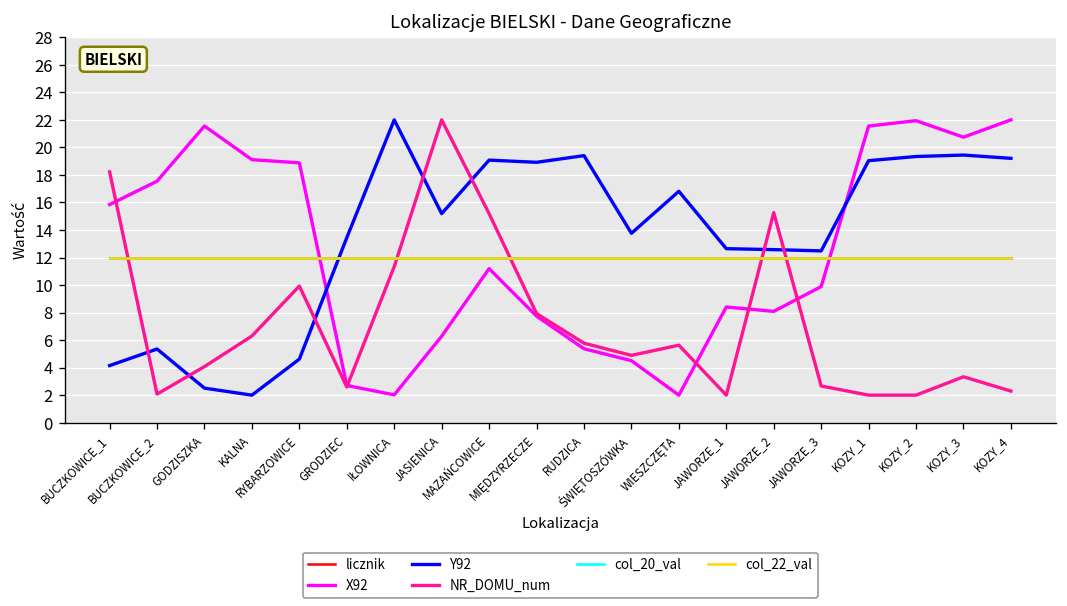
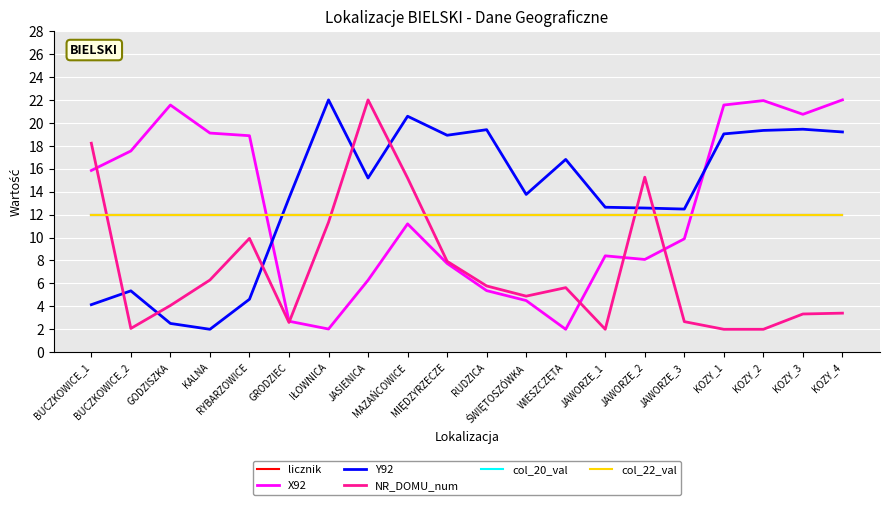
  {
    "col_22_val": {
      "BUCZKOWICE_1": 12.0,
      "BUCZKOWICE_2": 12.0,
      "GODZISZKA": 12.0,
      "KALNA": 12.0,
      "RYBARZOWICE": 12.0,
      "GRODZIEC": 12.0,
      "IŁOWNICA": 12.0,
      "JASIENICA": 12.0,
      "MAZAŃCOWICE": 12.0,
      "MIĘDZYRZECZE": 12.0,
      "RUDZICA": 12.0,
      "ŚWIĘTOSZÓWKA": 12.0,
      "WIESZCZĘTA": 12.0,
      "JAWORZE_1": 12.0,
      "JAWORZE_2": 12.0,
      "JAWORZE_3": 12.0,
      "KOZY_1": 12.0,
      "KOZY_2": 12.0,
      "KOZY_3": 12.0,
      "KOZY_4": 12.0
    },
    "X92": {
      "BUCZKOWICE_1": 15.8,
      "BUCZKOWICE_2": 17.5,
      "GODZISZKA": 21.6,
      "KALNA": 19.1,
      "RYBARZOWICE": 18.9,
      "IŁOWNICA": 2.0,
      "JASIENICA": 6.3,
      "MAZAŃCOWICE": 11.2,
      "RUDZICA": 5.4,
      "ŚWIĘTOSZÓWKA": 4.5,
      "WIESZCZĘTA": 2.0,
      "JAWORZE_1": 8.4,
      "JAWORZE_2": 8.1,
      "JAWORZE_3": 9.9,
      "KOZY_1": 21.6,
      "KOZY_2": 21.9,
      "KOZY_3": 20.7,
      "KOZY_4": 22.0
    },
    "Y92": {
      "BUCZKOWICE_1": 4.1,
      "BUCZKOWICE_2": 5.4,
      "GODZISZKA": 2.5,
      "KALNA": 2.0,
      "RYBARZOWICE": 4.6,
      "GRODZIEC": 13.4,
      "IŁOWNICA": 22.0,
      "JASIENICA": 15.2,
-     "MAZAŃCOWICE": 19.1,
+     "MAZAŃCOWICE": 20.6,
      "MIĘDZYRZECZE": 18.9,
      "RUDZICA": 19.4,
      "ŚWIĘTOSZÓWKA": 13.8,
      "WIESZCZĘTA": 16.8,
      "JAWORZE_1": 12.6,
      "JAWORZE_2": 12.6,
      "JAWORZE_3": 12.5,
      "KOZY_1": 19.0,
      "KOZY_2": 19.3,
      "KOZY_3": 19.4,
      "KOZY_4": 19.2
    },
    "NR_DOMU_num": {
      "BUCZKOWICE_1": 18.2,
      "BUCZKOWICE_2": 2.1,
      "GODZISZKA": 4.1,
      "KALNA": 6.3,
      "RYBARZOWICE": 9.9,
      "IŁOWNICA": 11.3,
      "JASIENICA": 22.0,
      "MAZAŃCOWICE": 15.2,
      "RUDZICA": 5.8,
      "ŚWIĘTOSZÓWKA": 4.9,
      "WIESZCZĘTA": 5.6,
      "JAWORZE_1": 2.0,
      "JAWORZE_2": 15.3,
      "JAWORZE_3": 2.7,
      "KOZY_1": 2.0,
      "KOZY_2": 2.0,
      "KOZY_3": 3.3,
-     "KOZY_4": 2.3
+     "KOZY_4": 3.4
    }
  }
